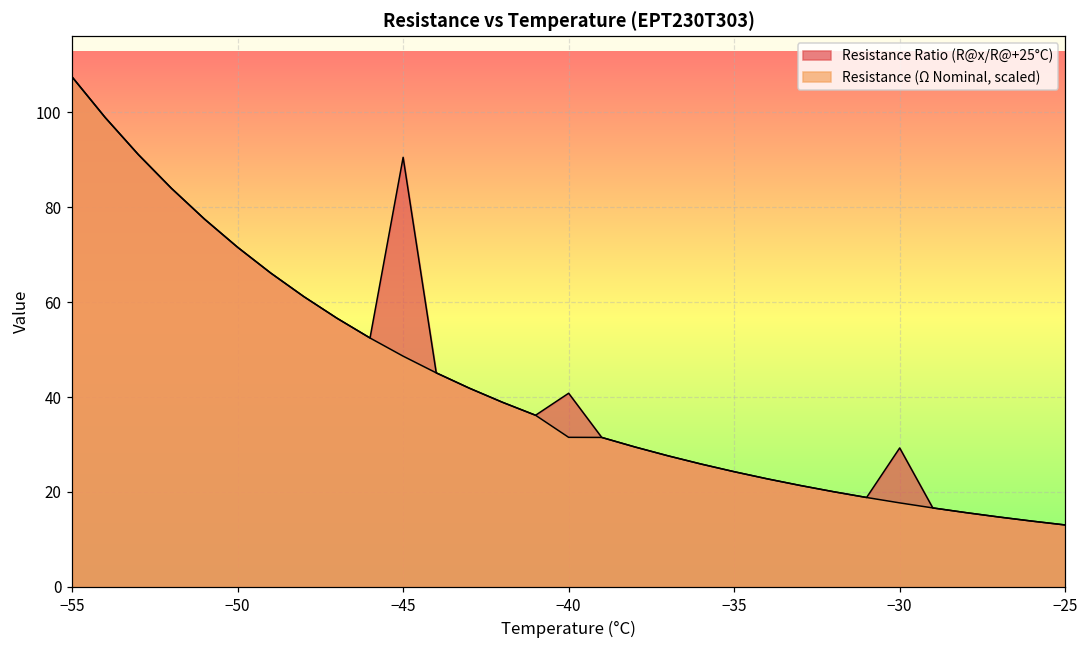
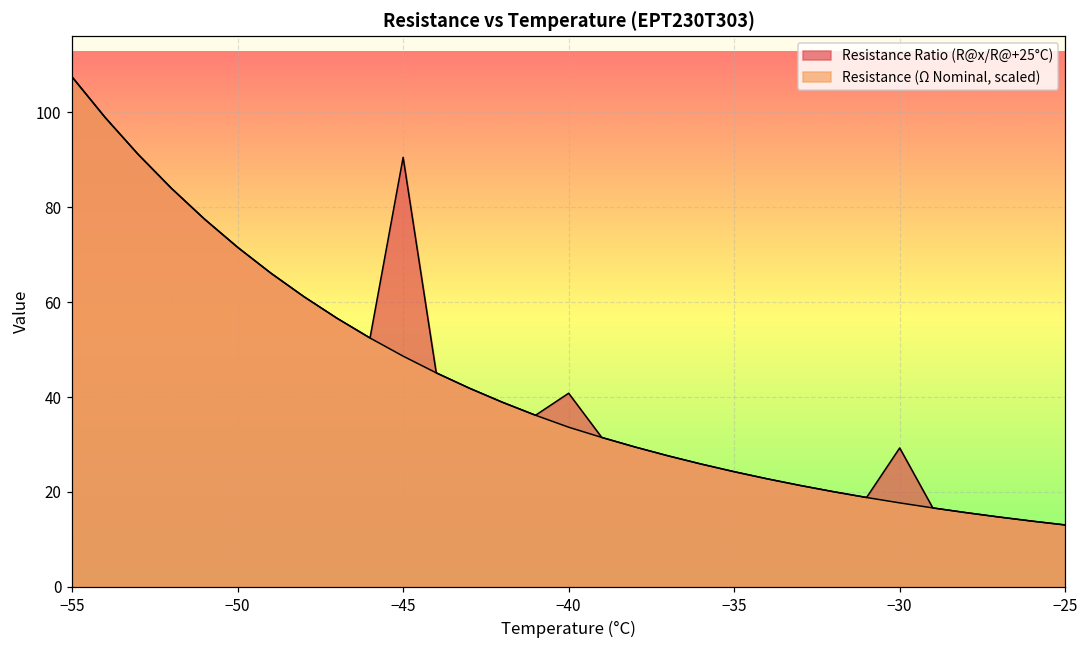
  {
    "Resistance Ratio (R@x/R@+25°C)": {
      "−45": 91,
      "−40": 41,
      "−30": 29
    },
    "Resistance (Ω Nominal, scaled)": {
      "−45": 49,
-     "−40": 32,
+     "−40": 34,
      "−30": 18
    }
  }
